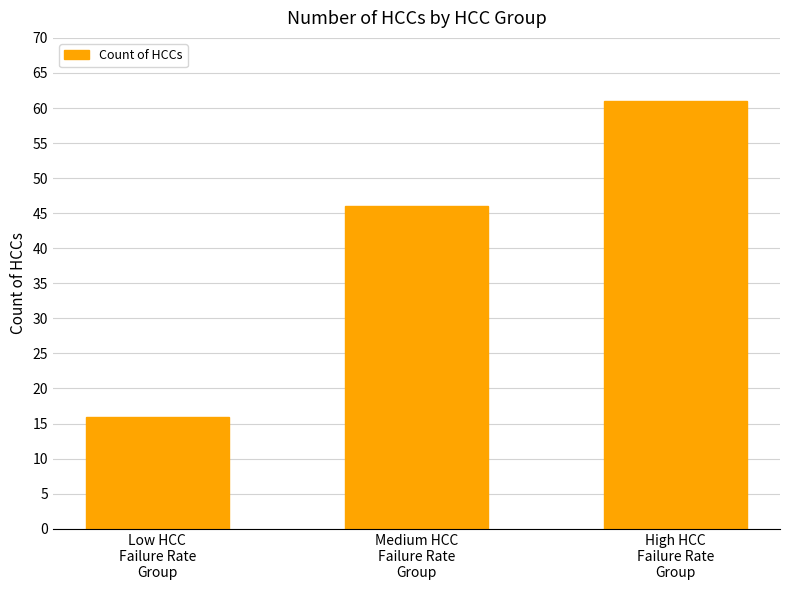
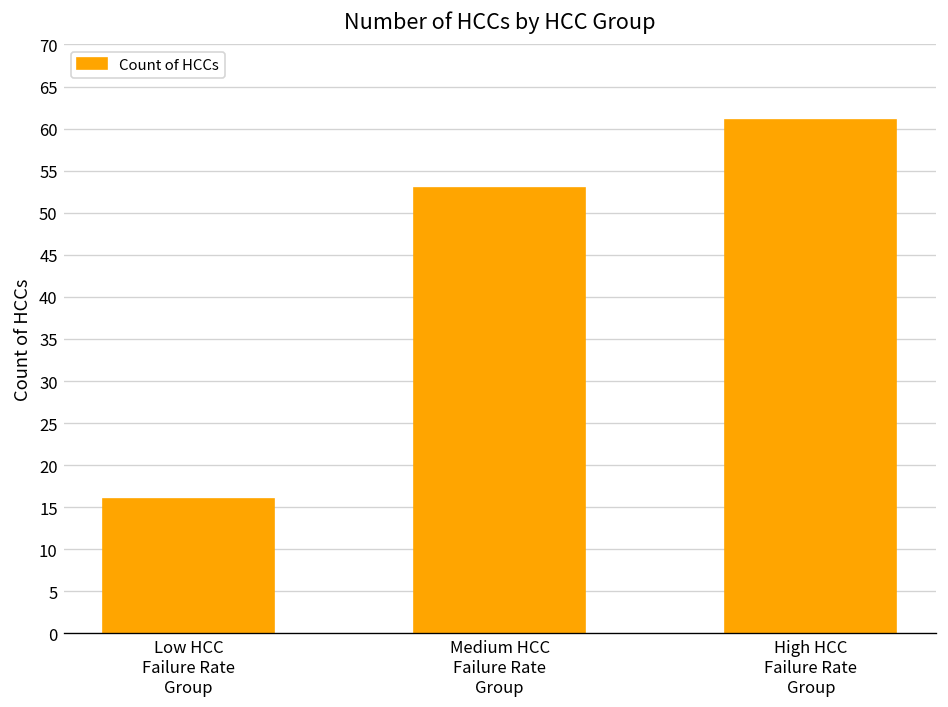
  {
    "Low HCC Failure Rate Group": 16,
-   "Medium HCC Failure Rate Group": 46,
+   "Medium HCC Failure Rate Group": 53,
    "High HCC Failure Rate Group": 61
  }
